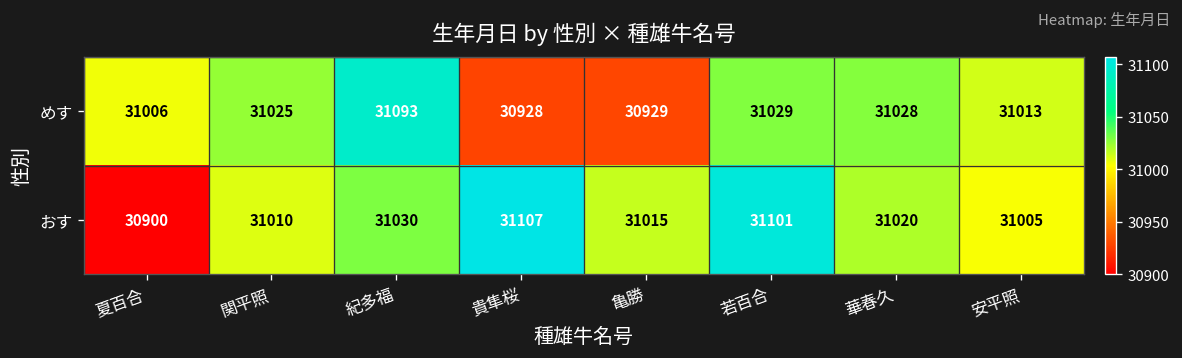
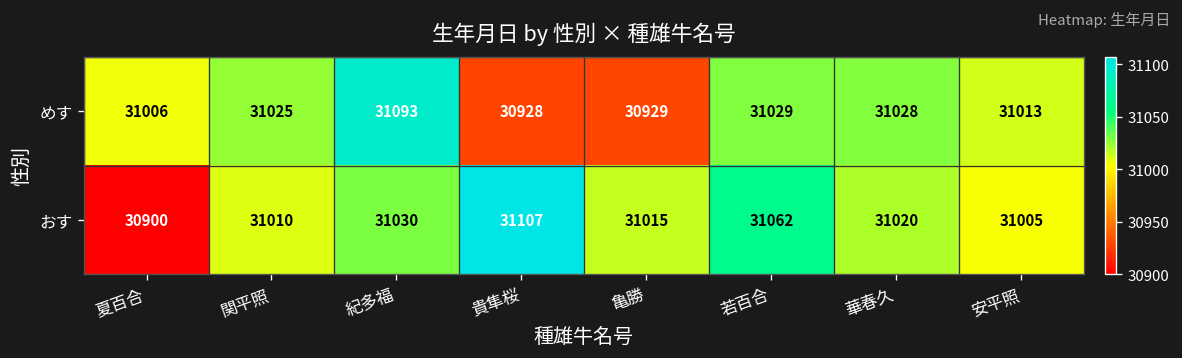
  {
    "めす": {
      "夏百合": 31006,
      "関平照": 31025,
      "紀多福": 31093,
      "貴隼桜": 30928,
      "亀勝": 30929,
      "若百合": 31029,
      "華春久": 31028,
      "安平照": 31013
    },
    "おす": {
      "夏百合": 30900,
      "関平照": 31010,
      "紀多福": 31030,
      "貴隼桜": 31107,
      "亀勝": 31015,
-     "若百合": 31101,
+     "若百合": 31062,
      "華春久": 31020,
      "安平照": 31005
    }
  }
